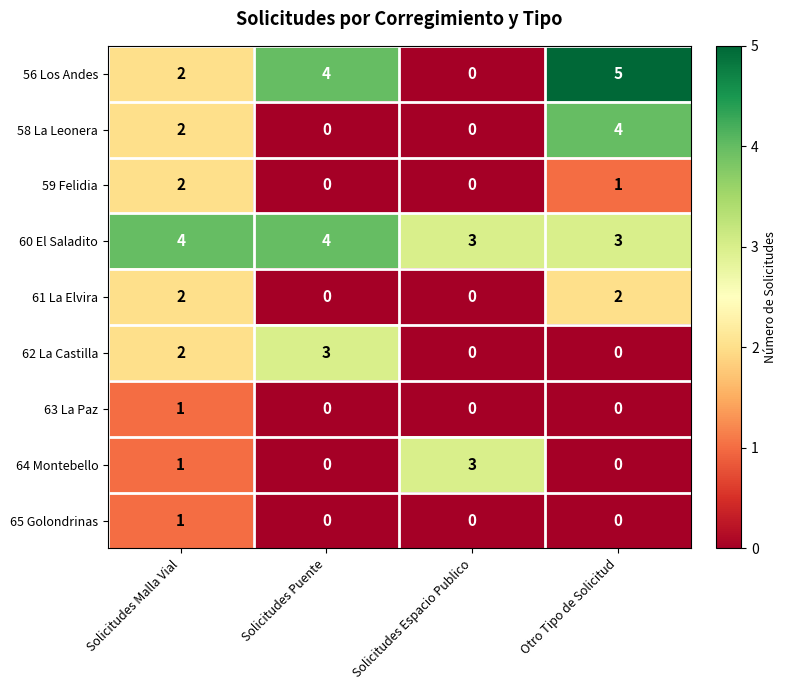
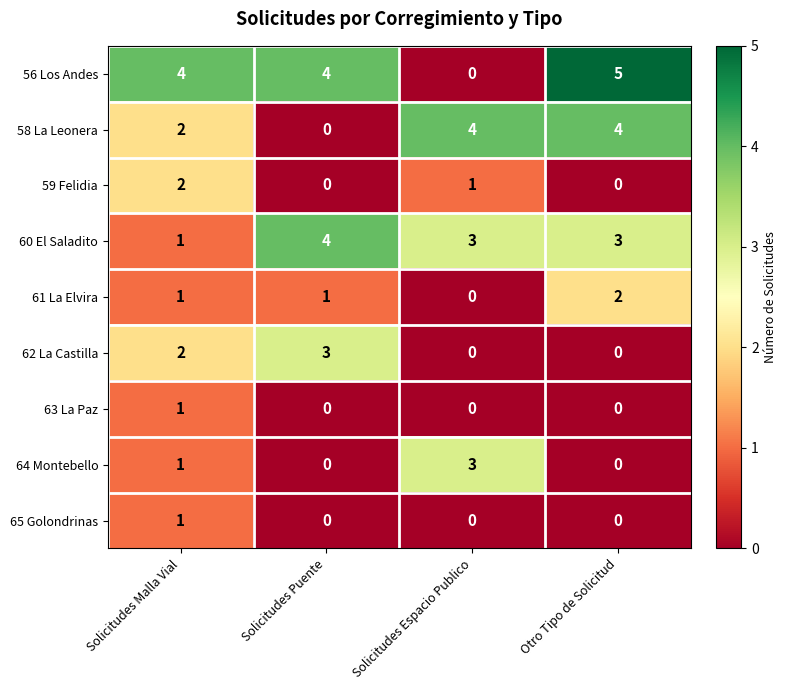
  {
    "56 Los Andes": {
-     "Solicitudes Malla Vial": 2,
+     "Solicitudes Malla Vial": 4,
      "Solicitudes Puente": 4,
      "Solicitudes Espacio Publico": 0,
      "Otro Tipo de Solicitud": 5
    },
    "58 La Leonera": {
      "Solicitudes Malla Vial": 2,
      "Solicitudes Puente": 0,
-     "Solicitudes Espacio Publico": 0,
+     "Solicitudes Espacio Publico": 4,
      "Otro Tipo de Solicitud": 4
    },
    "59 Felidia": {
      "Solicitudes Malla Vial": 2,
      "Solicitudes Puente": 0,
-     "Solicitudes Espacio Publico": 0,
-     "Otro Tipo de Solicitud": 1
+     "Solicitudes Espacio Publico": 1,
+     "Otro Tipo de Solicitud": 0
    },
    "60 El Saladito": {
-     "Solicitudes Malla Vial": 4,
+     "Solicitudes Malla Vial": 1,
      "Solicitudes Puente": 4,
      "Solicitudes Espacio Publico": 3,
      "Otro Tipo de Solicitud": 3
    },
    "61 La Elvira": {
-     "Solicitudes Malla Vial": 2,
-     "Solicitudes Puente": 0,
+     "Solicitudes Malla Vial": 1,
+     "Solicitudes Puente": 1,
      "Solicitudes Espacio Publico": 0,
      "Otro Tipo de Solicitud": 2
    },
    "62 La Castilla": {
      "Solicitudes Malla Vial": 2,
      "Solicitudes Puente": 3,
      "Solicitudes Espacio Publico": 0,
      "Otro Tipo de Solicitud": 0
    },
    "63 La Paz": {
      "Solicitudes Malla Vial": 1,
      "Solicitudes Puente": 0,
      "Solicitudes Espacio Publico": 0,
      "Otro Tipo de Solicitud": 0
    },
    "64 Montebello": {
      "Solicitudes Malla Vial": 1,
      "Solicitudes Puente": 0,
      "Solicitudes Espacio Publico": 3,
      "Otro Tipo de Solicitud": 0
    },
    "65 Golondrinas": {
      "Solicitudes Malla Vial": 1,
      "Solicitudes Puente": 0,
      "Solicitudes Espacio Publico": 0,
      "Otro Tipo de Solicitud": 0
    }
  }
